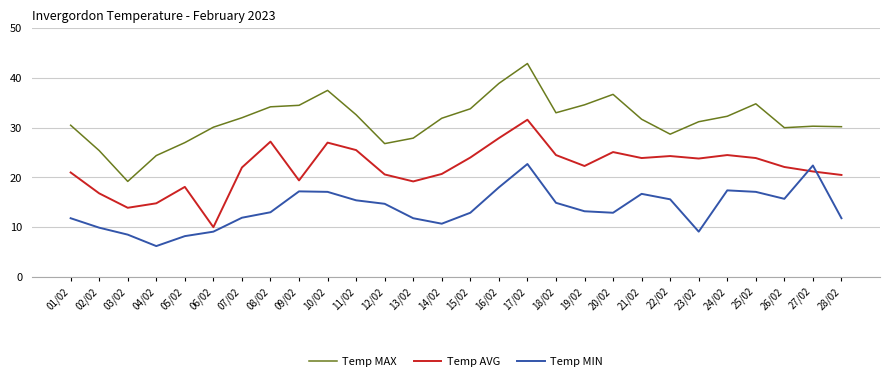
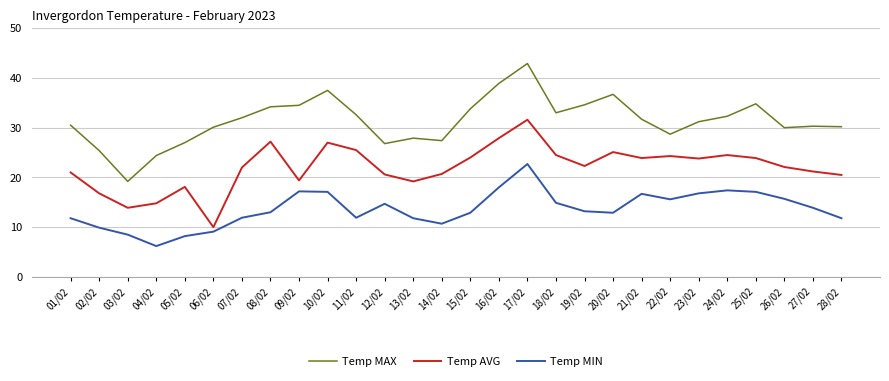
  {
    "Temp MAX": {
      "01/02": 31,
      "02/02": 25,
      "03/02": 19,
      "04/02": 24,
      "05/02": 27,
      "06/02": 30,
      "07/02": 32,
      "08/02": 34,
      "09/02": 35,
      "10/02": 38,
      "11/02": 33,
      "12/02": 27,
      "13/02": 28,
-     "14/02": 32,
+     "14/02": 27,
      "15/02": 34,
      "16/02": 39,
      "17/02": 43,
      "18/02": 33,
      "19/02": 35,
      "20/02": 37,
      "21/02": 32,
      "22/02": 29,
      "23/02": 31,
      "24/02": 32,
      "25/02": 35,
      "26/02": 30,
      "27/02": 30,
      "28/02": 30
    },
    "Temp AVG": {
      "01/02": 21,
      "02/02": 17,
      "03/02": 14,
      "04/02": 15,
      "05/02": 18,
      "06/02": 10,
      "07/02": 22,
      "08/02": 27,
      "09/02": 19,
      "10/02": 27,
      "11/02": 26,
      "12/02": 21,
      "13/02": 19,
      "14/02": 21,
      "15/02": 24,
      "16/02": 28,
      "17/02": 32,
      "18/02": 25,
      "19/02": 22,
      "20/02": 25,
      "21/02": 24,
      "22/02": 24,
      "23/02": 24,
      "24/02": 25,
      "25/02": 24,
      "26/02": 22,
      "27/02": 21,
      "28/02": 21
    },
    "Temp MIN": {
      "01/02": 12,
      "02/02": 10,
      "03/02": 9,
      "04/02": 6,
      "05/02": 8,
      "06/02": 9,
      "07/02": 12,
      "08/02": 13,
      "09/02": 17,
      "10/02": 17,
-     "11/02": 15,
+     "11/02": 12,
      "12/02": 15,
      "13/02": 12,
      "14/02": 11,
      "15/02": 13,
      "16/02": 18,
      "17/02": 23,
      "18/02": 15,
      "19/02": 13,
      "20/02": 13,
      "21/02": 17,
      "22/02": 16,
-     "23/02": 9,
+     "23/02": 17,
      "24/02": 17,
      "25/02": 17,
      "26/02": 16,
-     "27/02": 22,
+     "27/02": 14,
      "28/02": 12
    }
  }
